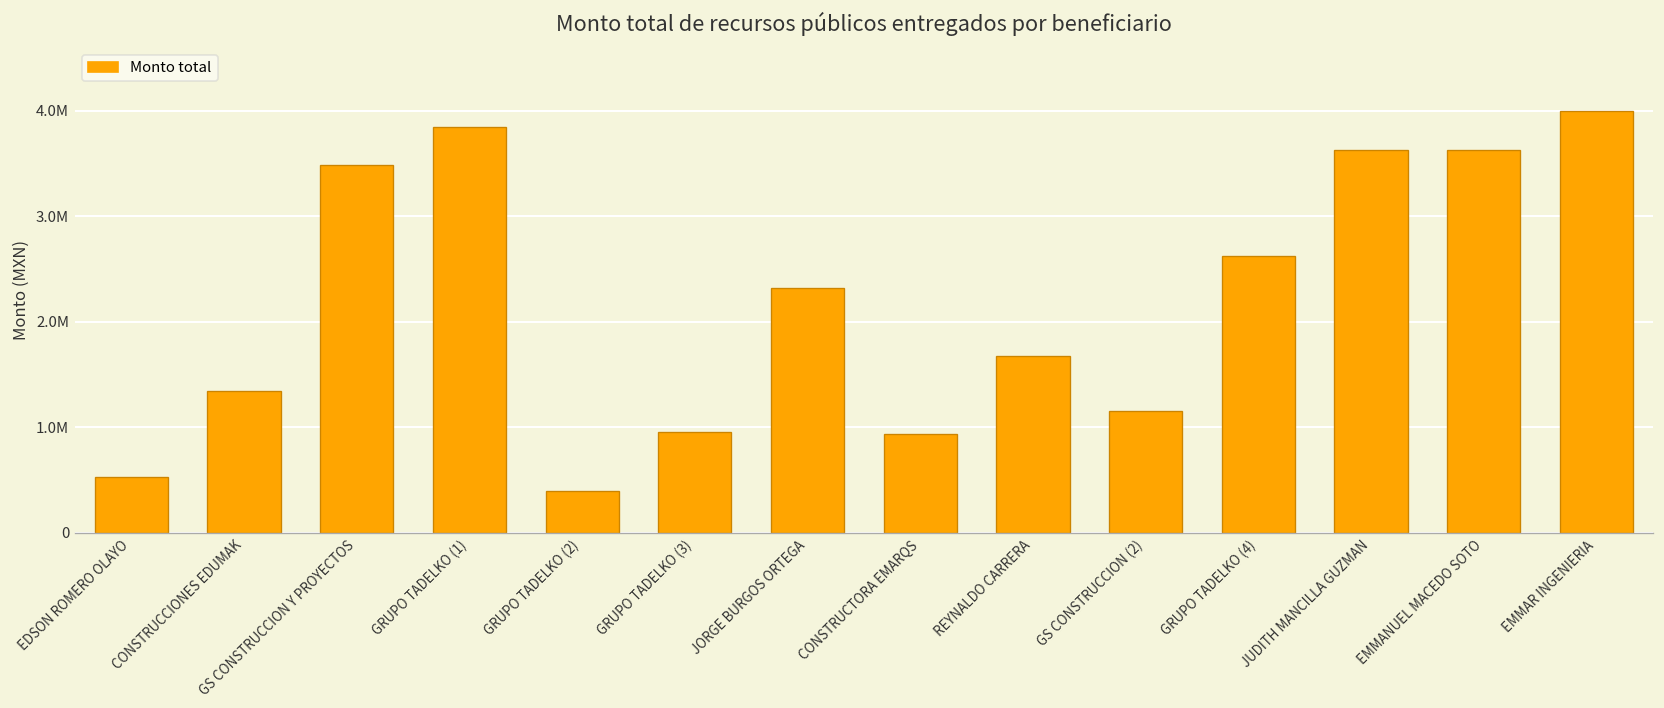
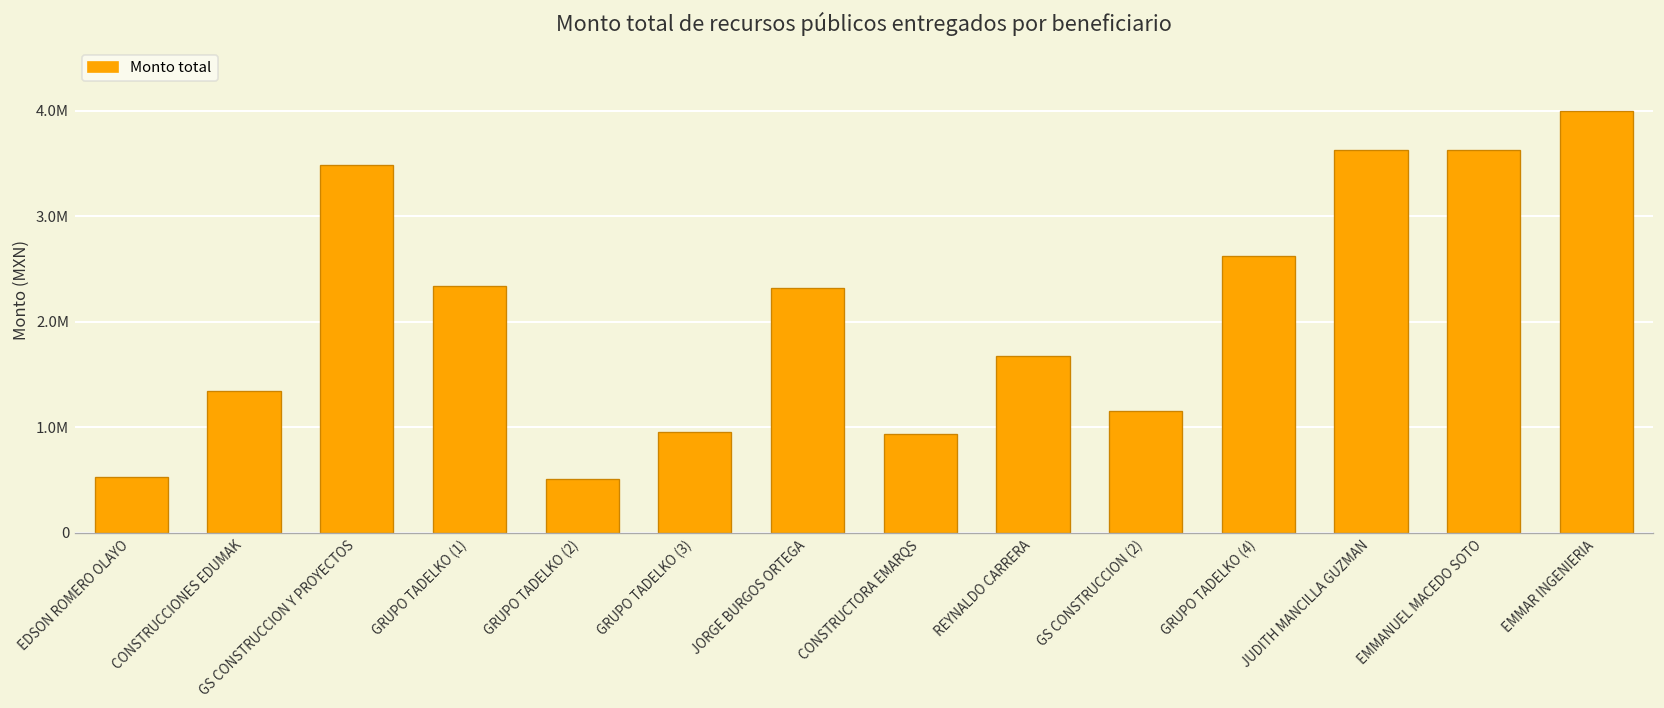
  {
    "EDSON ROMERO OLAYO": 500000,
    "CONSTRUCCIONES EDUMAK": 1300000,
    "GS CONSTRUCCION Y PROYECTOS": 3500000,
-   "GRUPO TADELKO (1)": 3800000,
-   "GRUPO TADELKO (2)": 400000,
+   "GRUPO TADELKO (1)": 2300000,
+   "GRUPO TADELKO (2)": 500000,
    "GRUPO TADELKO (3)": 1000000,
    "JORGE BURGOS ORTEGA": 2300000,
    "CONSTRUCTORA EMARQS": 900000,
    "REYNALDO CARRERA": 1700000,
    "GS CONSTRUCCION (2)": 1200000,
    "GRUPO TADELKO (4)": 2600000,
    "JUDITH MANCILLA GUZMAN": 3600000,
    "EMMANUEL MACEDO SOTO": 3600000,
    "EMMAR INGENIERIA": 4000000
  }
